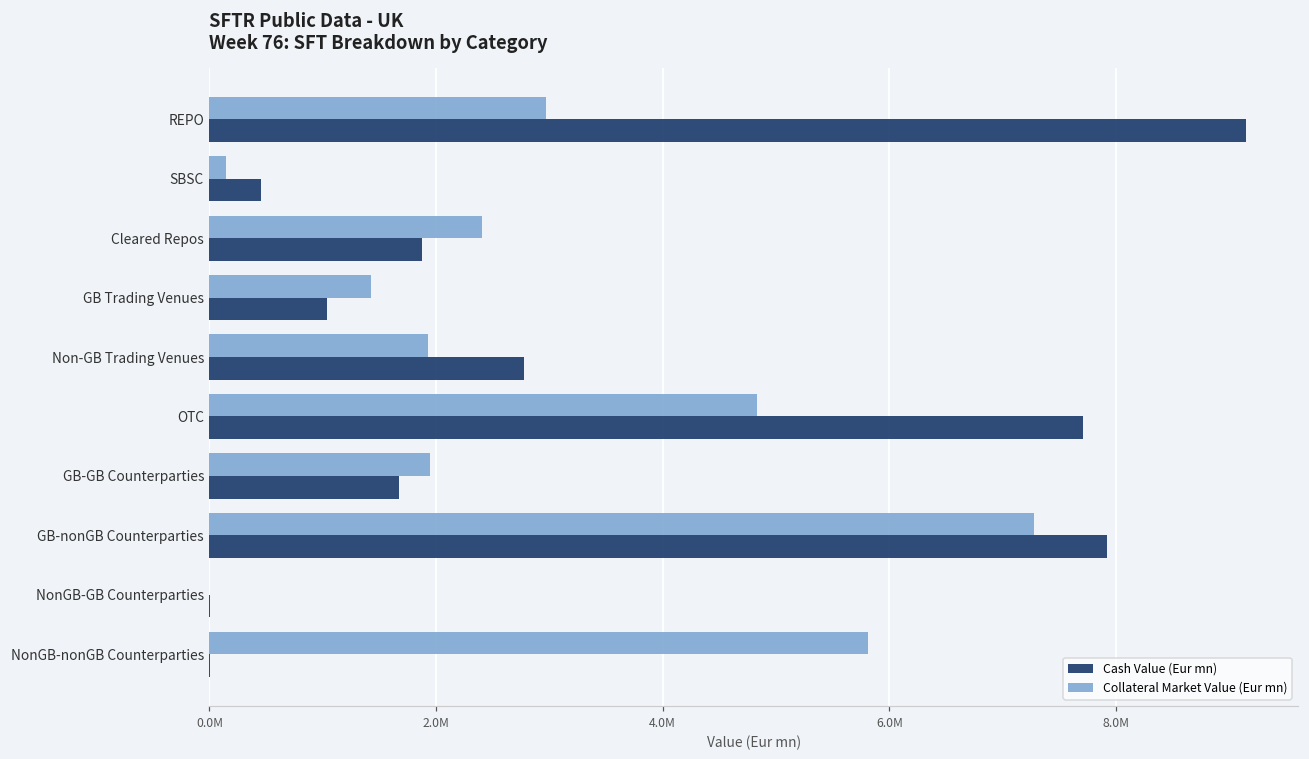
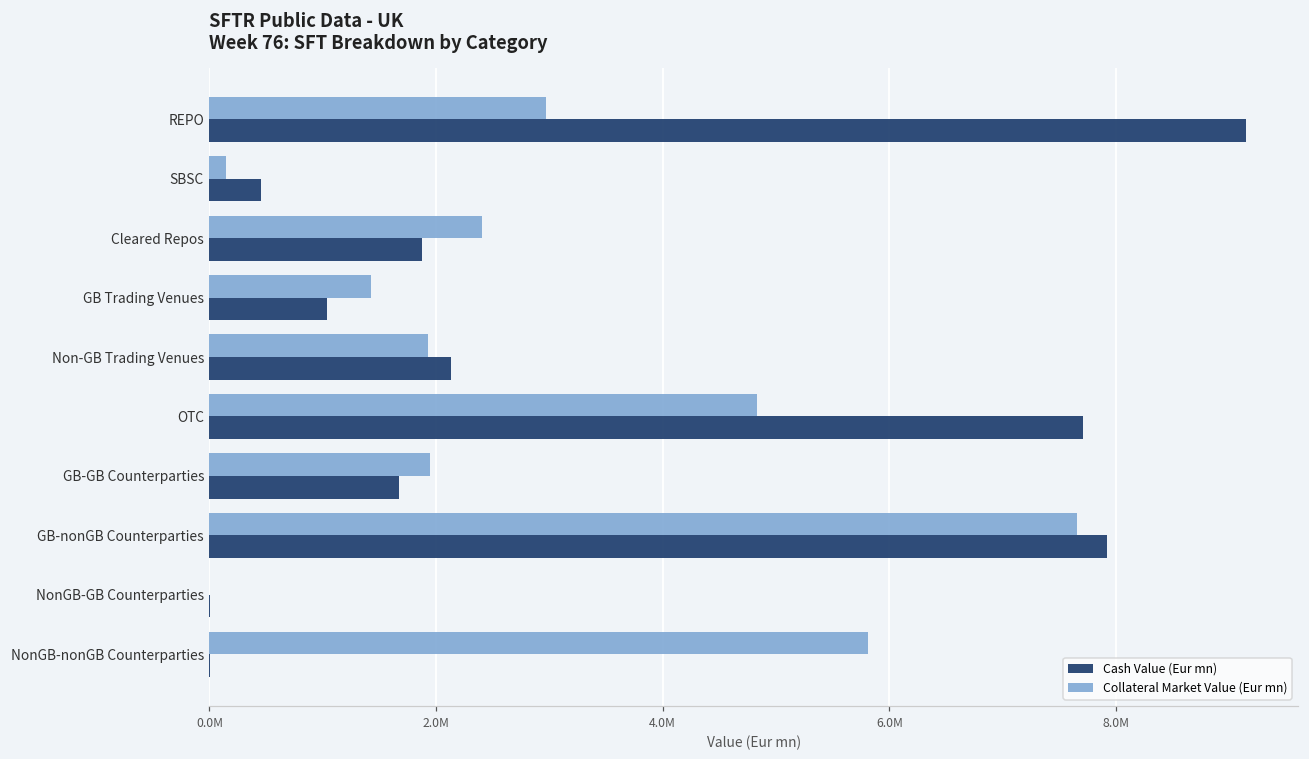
  {
    "Cash Value (Eur mn)": {
      "REPO": 9150000,
      "SBSC": 450000,
      "Cleared Repos": 1880000,
      "GB Trading Venues": 1040000,
-     "Non-GB Trading Venues": 2780000,
+     "Non-GB Trading Venues": 2140000,
      "OTC": 7710000,
      "GB-GB Counterparties": 1670000,
      "GB-nonGB Counterparties": 7920000
    },
    "Collateral Market Value (Eur mn)": {
      "REPO": 2970000,
      "SBSC": 150000,
      "Cleared Repos": 2410000,
      "GB Trading Venues": 1430000,
      "Non-GB Trading Venues": 1930000,
      "OTC": 4830000,
      "GB-GB Counterparties": 1950000,
-     "GB-nonGB Counterparties": 7280000,
+     "GB-nonGB Counterparties": 7650000,
      "NonGB-nonGB Counterparties": 5810000
    }
  }
